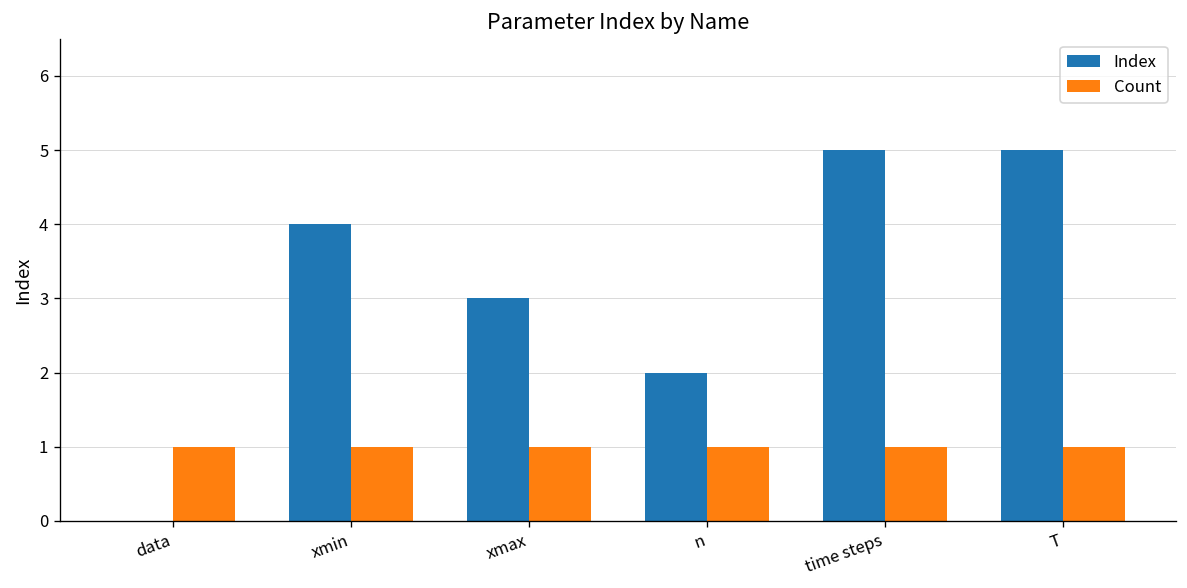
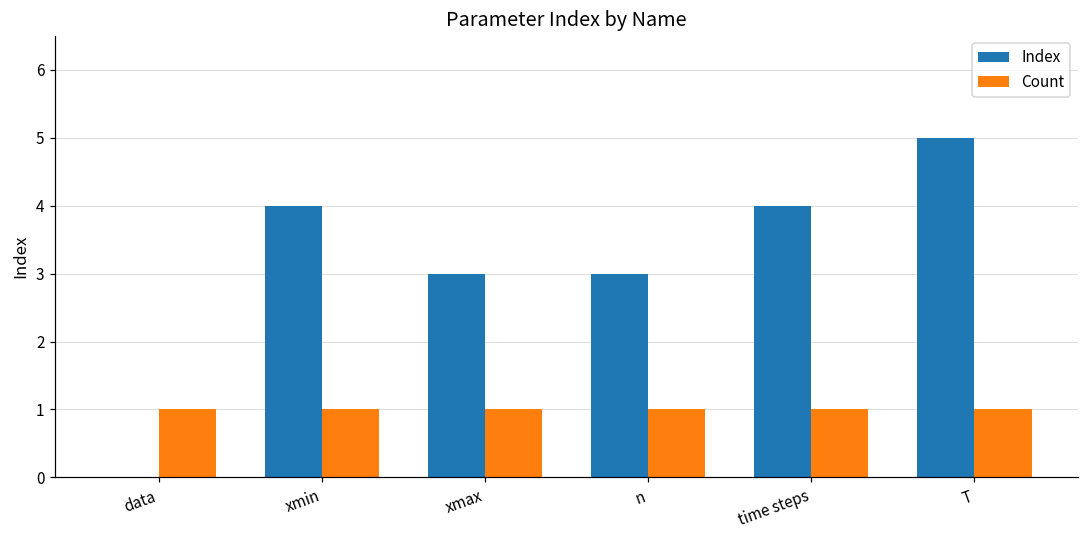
  {
    "Index": {
      "data": 0,
      "xmin": 4,
      "xmax": 3,
-     "n": 2,
-     "time steps": 5,
+     "n": 3,
+     "time steps": 4,
      "T": 5
    },
    "Count": {
      "data": 1,
      "xmin": 1,
      "xmax": 1,
      "n": 1,
      "time steps": 1,
      "T": 1
    }
  }
